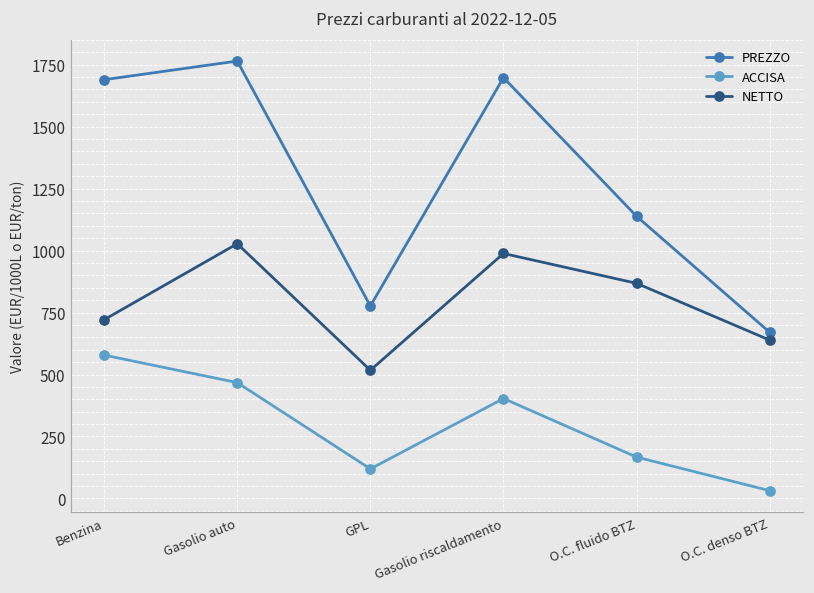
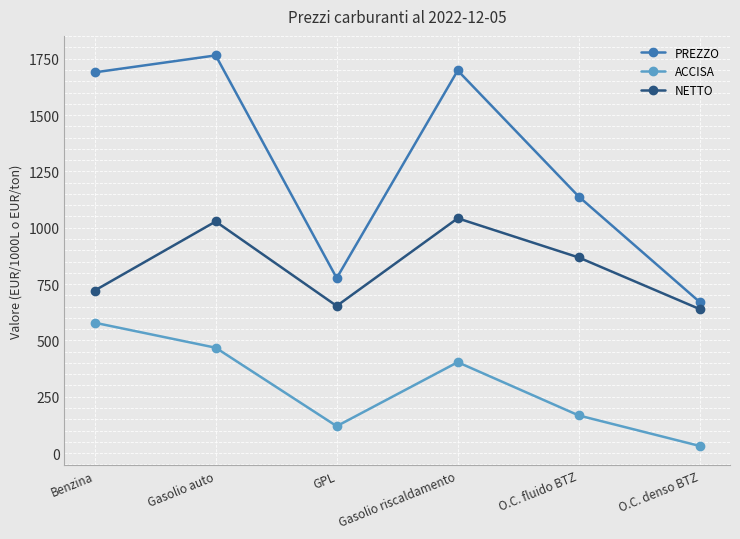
  {
    "NETTO": {
      "Benzina": 720,
      "Gasolio auto": 1030,
-     "GPL": 520,
-     "Gasolio riscaldamento": 990,
+     "GPL": 650,
+     "Gasolio riscaldamento": 1040,
      "O.C. fluido BTZ": 870,
      "O.C. denso BTZ": 640
    }
  }
